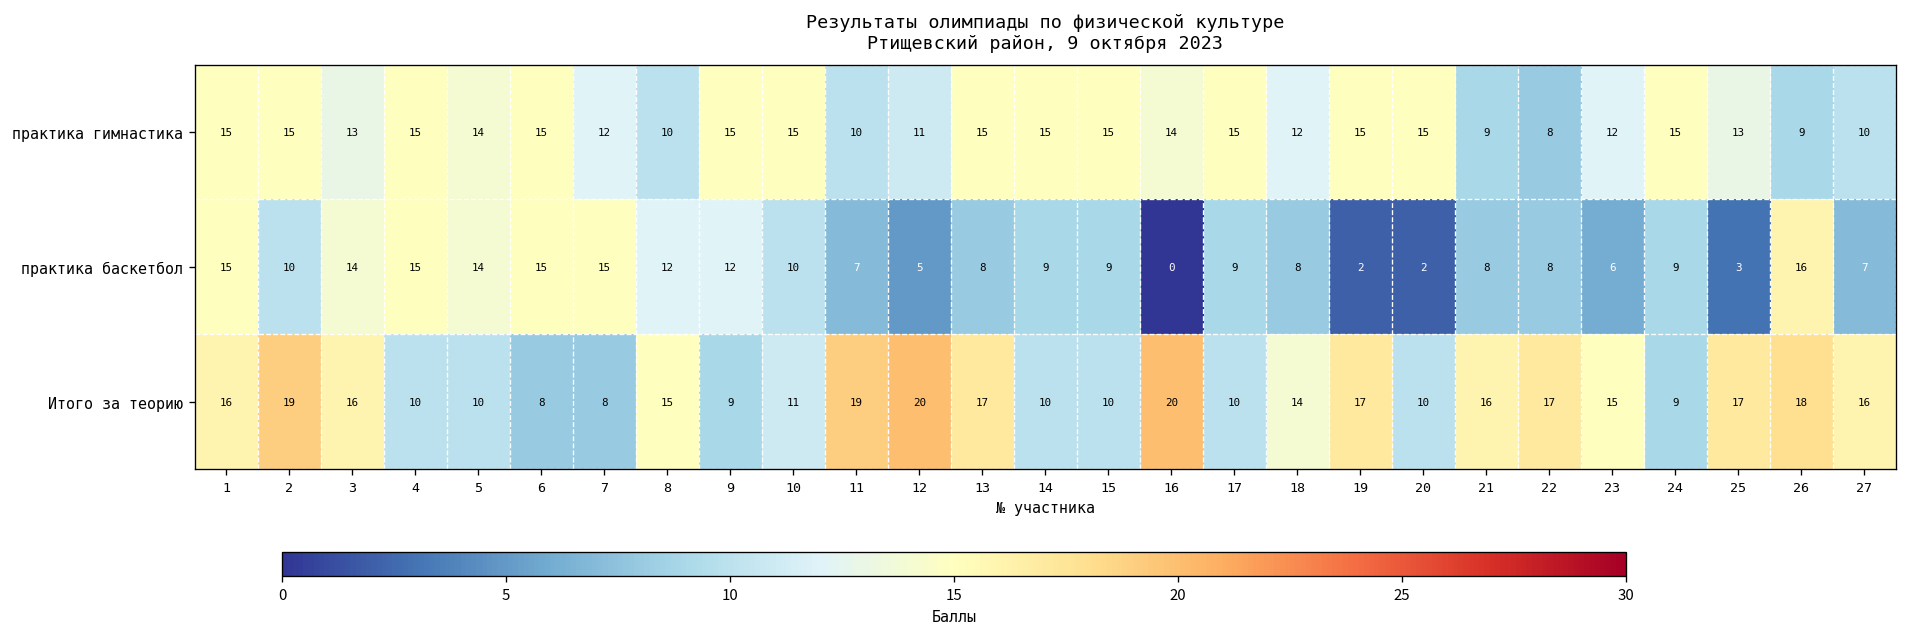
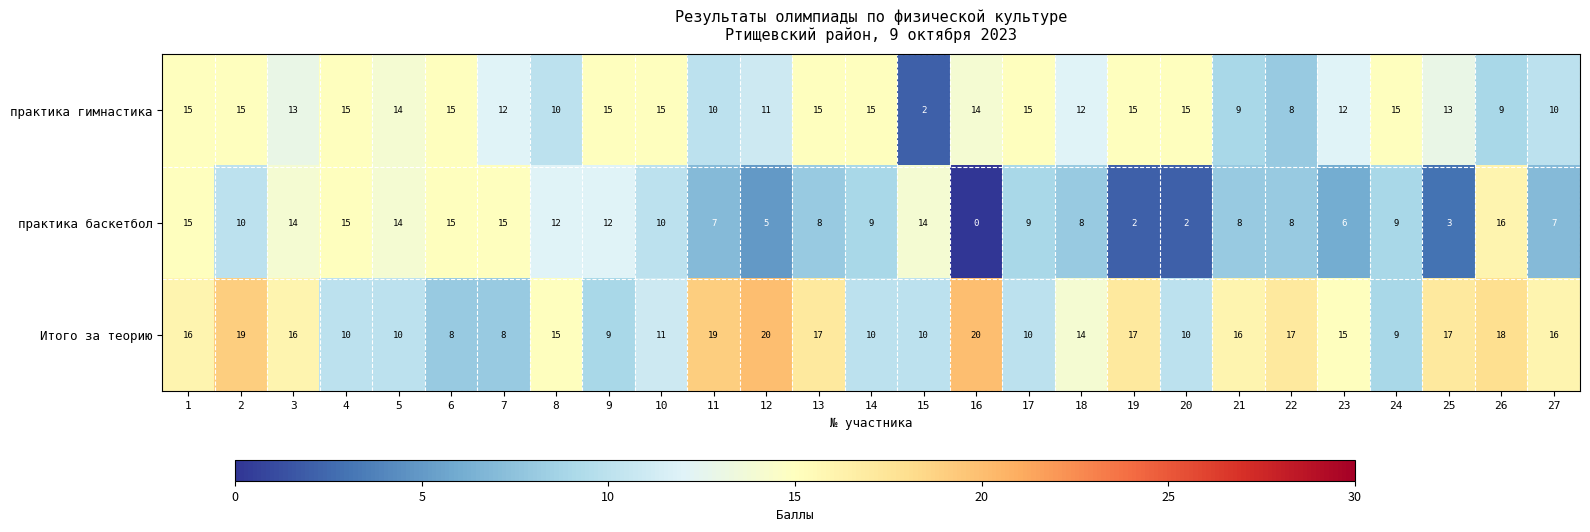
  {
    "практика гимнастика": {
      "1": 15,
      "2": 15,
      "3": 13,
      "4": 15,
      "5": 14,
      "6": 15,
      "7": 12,
      "8": 10,
      "9": 15,
      "10": 15,
      "11": 10,
      "12": 11,
      "13": 15,
      "14": 15,
-     "15": 15,
+     "15": 2,
      "16": 14,
      "17": 15,
      "18": 12,
      "19": 15,
      "20": 15,
      "21": 9,
      "22": 8,
      "23": 12,
      "24": 15,
      "25": 13,
      "26": 9,
      "27": 10
    },
    "практика баскетбол": {
      "1": 15,
      "2": 10,
      "3": 14,
      "4": 15,
      "5": 14,
      "6": 15,
      "7": 15,
      "8": 12,
      "9": 12,
      "10": 10,
      "11": 7,
      "12": 5,
      "13": 8,
      "14": 9,
-     "15": 9,
+     "15": 14,
      "16": 0,
      "17": 9,
      "18": 8,
      "19": 2,
      "20": 2,
      "21": 8,
      "22": 8,
      "23": 6,
      "24": 9,
      "25": 3,
      "26": 16,
      "27": 7
    },
    "Итого за теорию": {
      "1": 16,
      "2": 19,
      "3": 16,
      "4": 10,
      "5": 10,
      "6": 8,
      "7": 8,
      "8": 15,
      "9": 9,
      "10": 11,
      "11": 19,
      "12": 20,
      "13": 17,
      "14": 10,
      "15": 10,
      "16": 20,
      "17": 10,
      "18": 14,
      "19": 17,
      "20": 10,
      "21": 16,
      "22": 17,
      "23": 15,
      "24": 9,
      "25": 17,
      "26": 18,
      "27": 16
    }
  }
